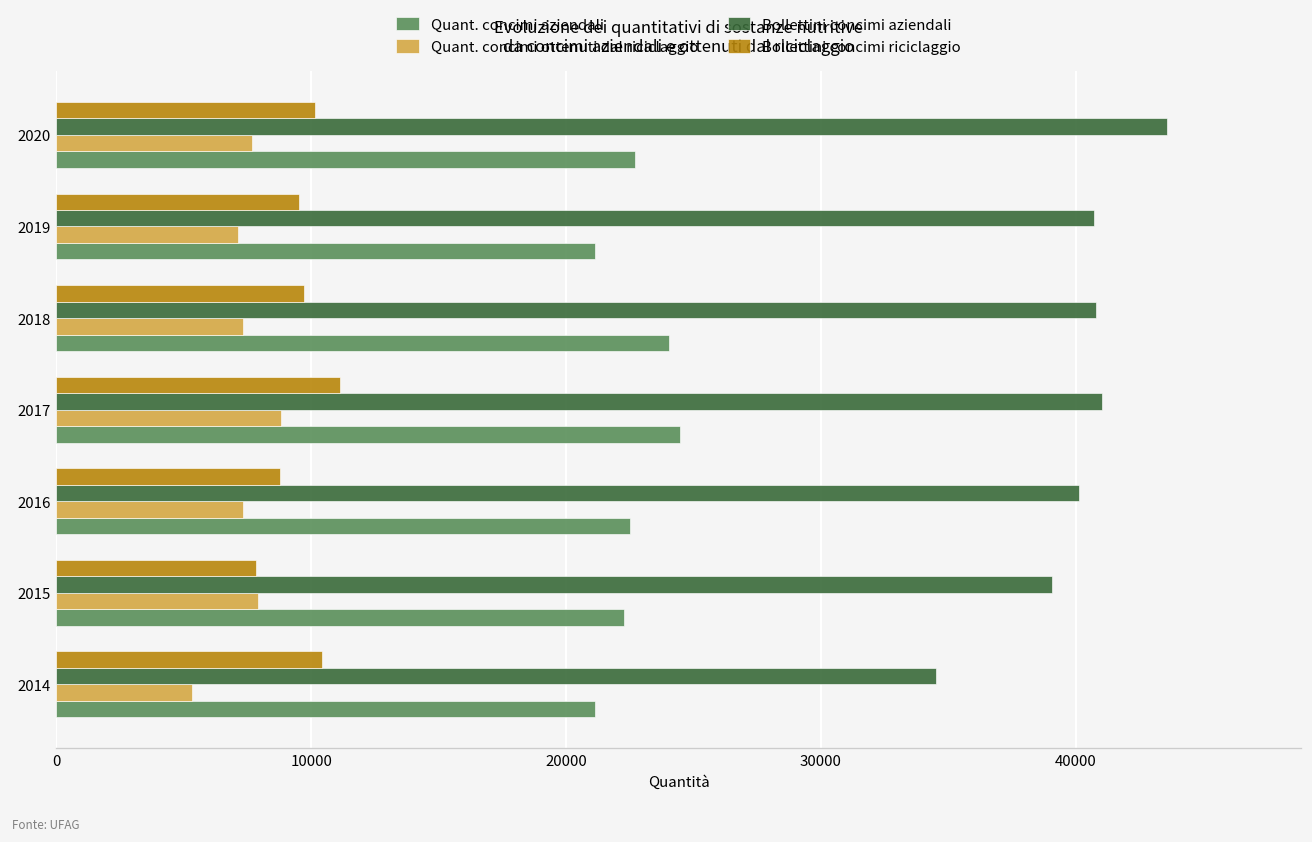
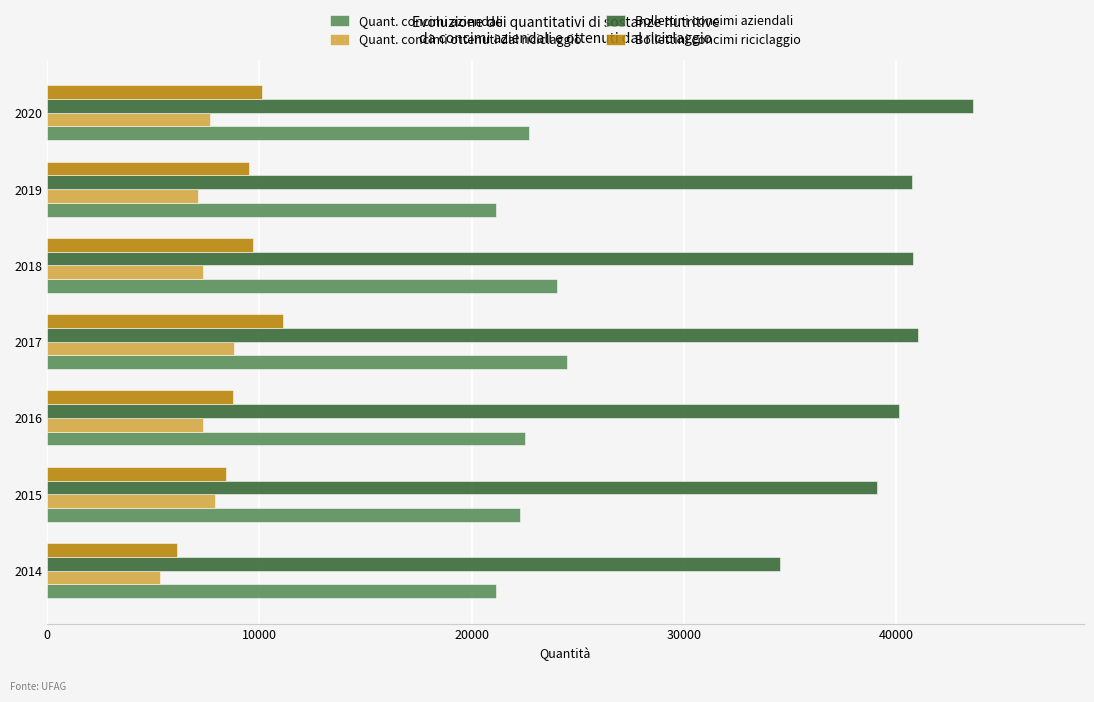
  {
    "Quant. concimi ottenuti dal riciclaggio": {
      "2020": 7700,
      "2019": 7100,
      "2018": 7300,
      "2017": 8800,
      "2016": 7300,
      "2015": 7900,
      "2014": 5300
    },
    "Bollettini concimi riciclaggio": {
      "2020": 10200,
      "2019": 9500,
      "2018": 9700,
      "2017": 11100,
      "2016": 8800,
-     "2015": 7800,
-     "2014": 10400
+     "2015": 8500,
+     "2014": 6100
    }
  }
